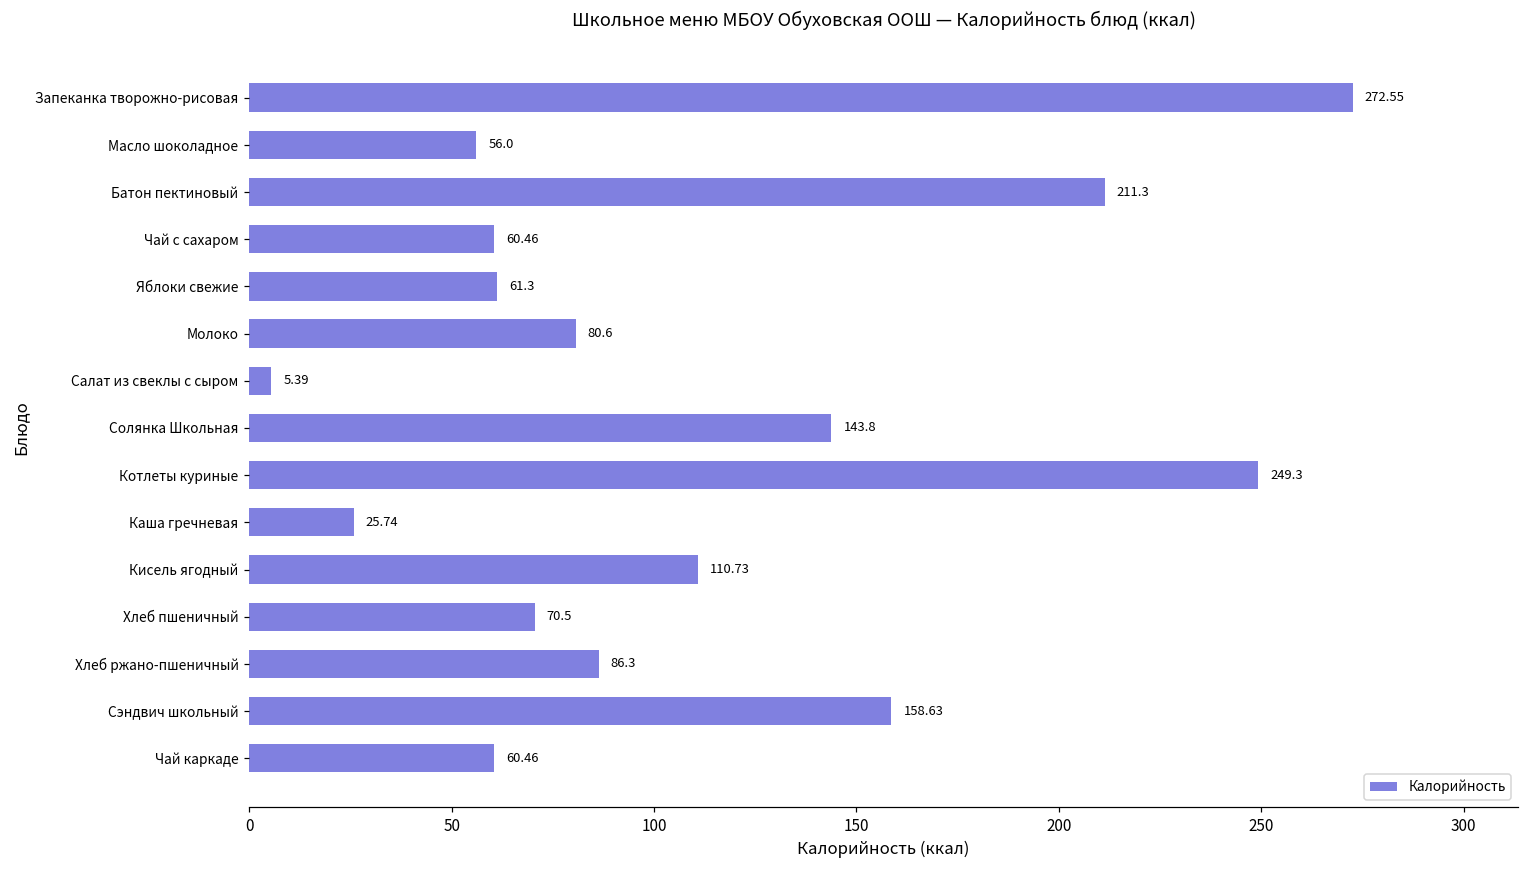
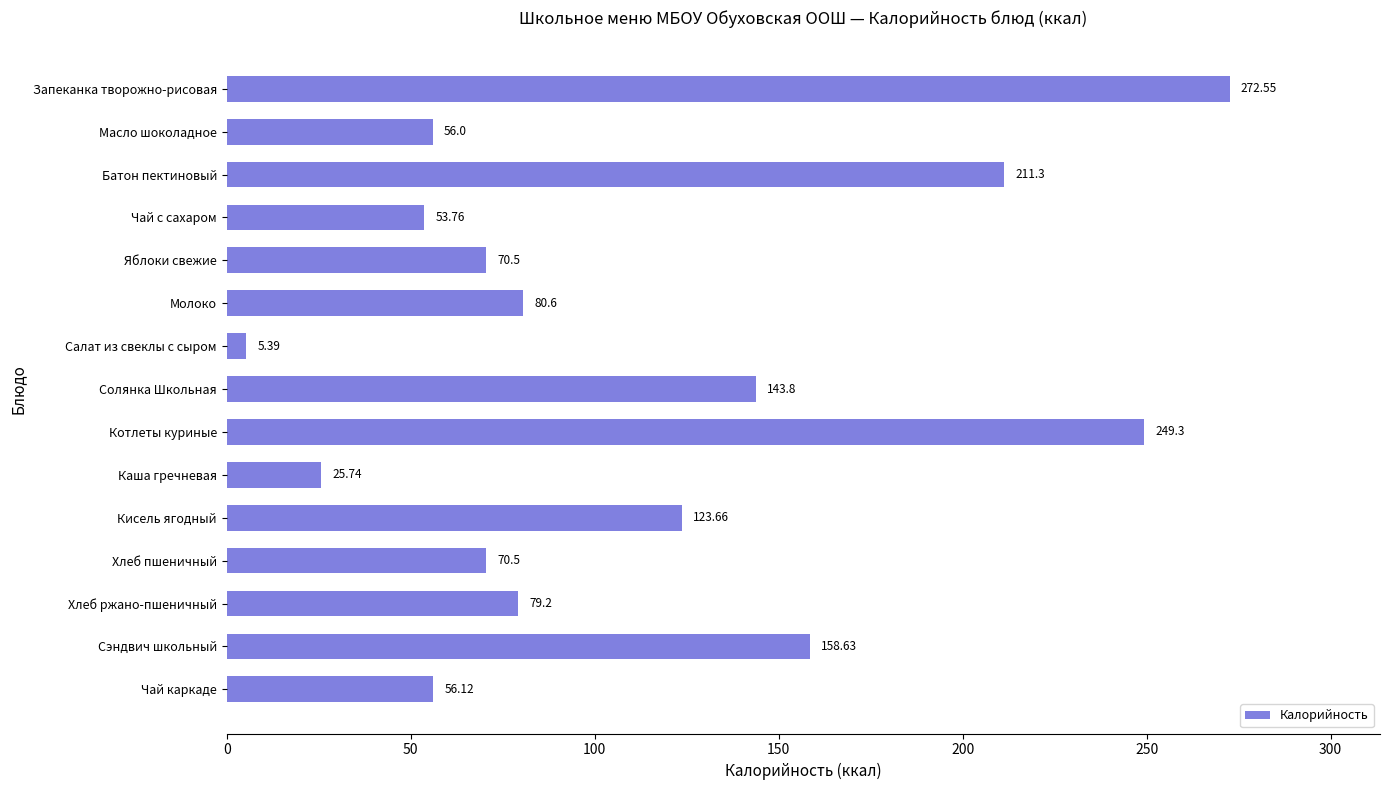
  {
    "Запеканка творожно-рисовая": 272.55,
    "Масло шоколадное": 56.0,
    "Батон пектиновый": 211.3,
-   "Чай с сахаром": 60.46,
-   "Яблоки свежие": 61.3,
+   "Чай с сахаром": 53.76,
+   "Яблоки свежие": 70.5,
    "Молоко": 80.6,
    "Салат из свеклы с сыром": 5.39,
    "Солянка Школьная": 143.8,
    "Котлеты куриные": 249.3,
    "Каша гречневая": 25.74,
-   "Кисель ягодный": 110.73,
+   "Кисель ягодный": 123.66,
    "Хлеб пшеничный": 70.5,
-   "Хлеб ржано-пшеничный": 86.3,
+   "Хлеб ржано-пшеничный": 79.2,
    "Сэндвич школьный": 158.63,
-   "Чай каркаде": 60.46
+   "Чай каркаде": 56.12
  }
